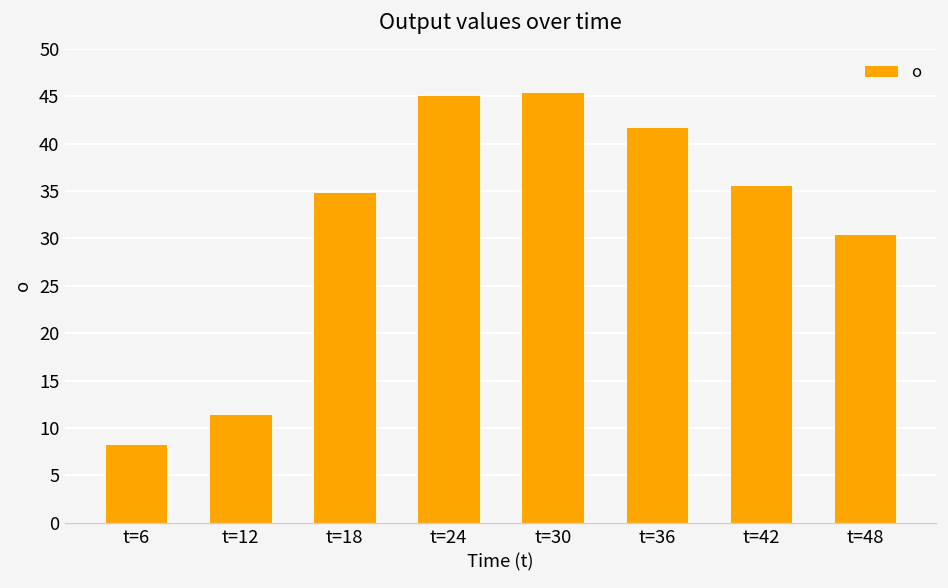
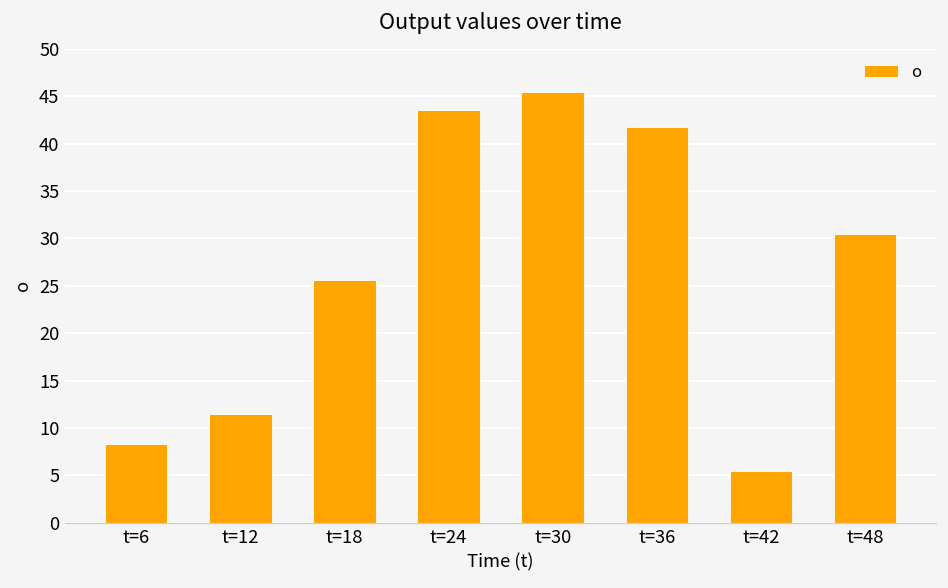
  {
    "t=6": 8,
    "t=12": 11,
-   "t=18": 35,
-   "t=24": 45,
+   "t=18": 26,
+   "t=24": 44,
    "t=30": 45,
    "t=36": 42,
-   "t=42": 36,
+   "t=42": 5,
    "t=48": 30
  }
